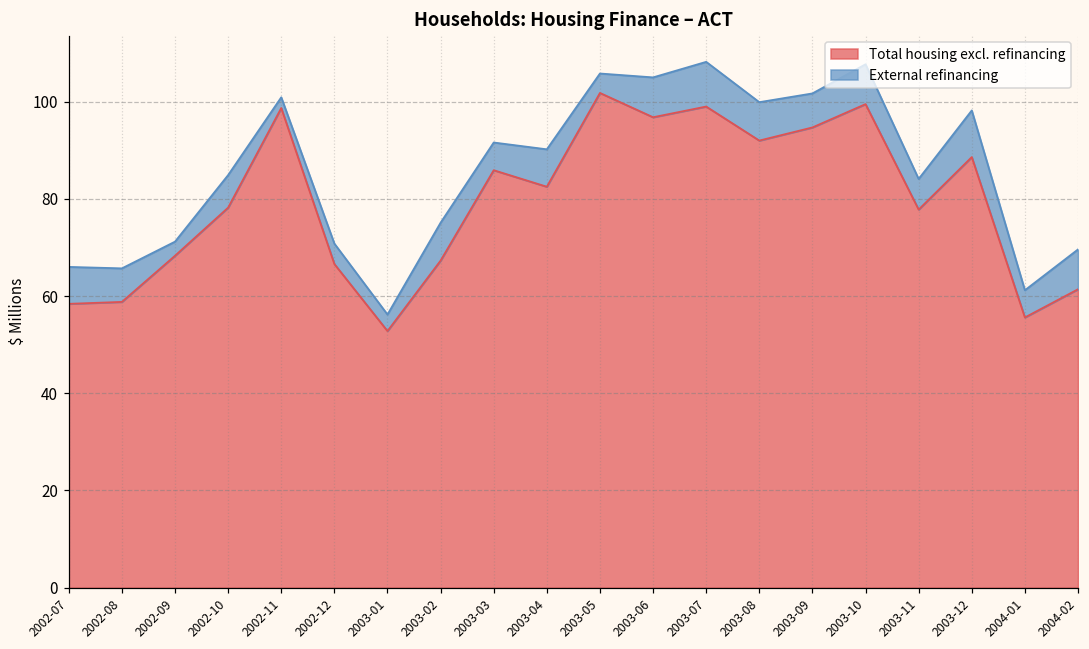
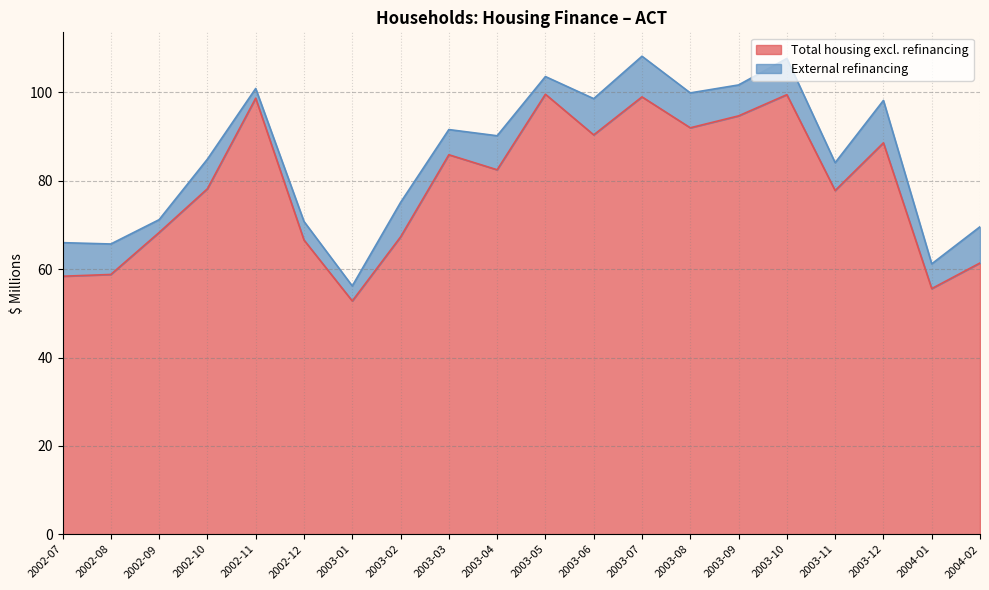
  {
    "Total housing excl. refinancing": {
      "2002-07": 58,
      "2002-08": 59,
      "2002-09": 68,
      "2002-10": 78,
      "2002-11": 99,
      "2002-12": 67,
      "2003-01": 53,
      "2003-02": 67,
      "2003-03": 86,
      "2003-04": 83,
-     "2003-05": 102,
-     "2003-06": 97,
+     "2003-05": 100,
+     "2003-06": 90,
      "2003-07": 99,
      "2003-08": 92,
      "2003-09": 95,
      "2003-10": 100,
      "2003-11": 78,
      "2003-12": 89,
      "2004-01": 56,
      "2004-02": 61
    },
    "External refinancing": {
      "2002-07": 8,
      "2002-08": 7,
      "2002-09": 3,
      "2002-10": 7,
      "2002-11": 2,
      "2002-12": 4,
      "2003-01": 3,
      "2003-02": 8,
      "2003-03": 6,
      "2003-04": 8,
      "2003-05": 4,
      "2003-06": 8,
      "2003-07": 9,
      "2003-08": 8,
      "2003-09": 7,
      "2003-11": 6,
      "2003-12": 10,
      "2004-01": 6,
      "2004-02": 8
    }
  }
